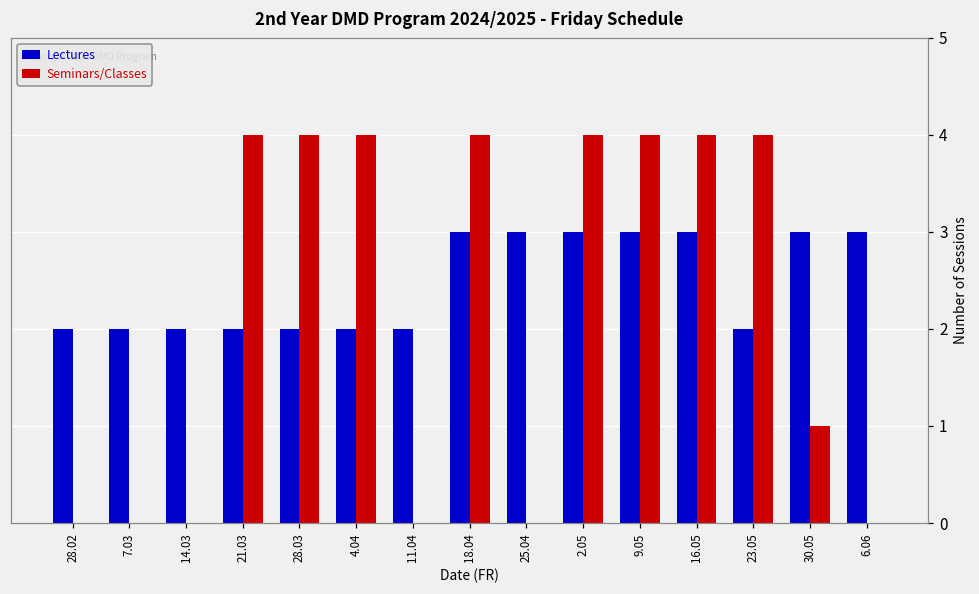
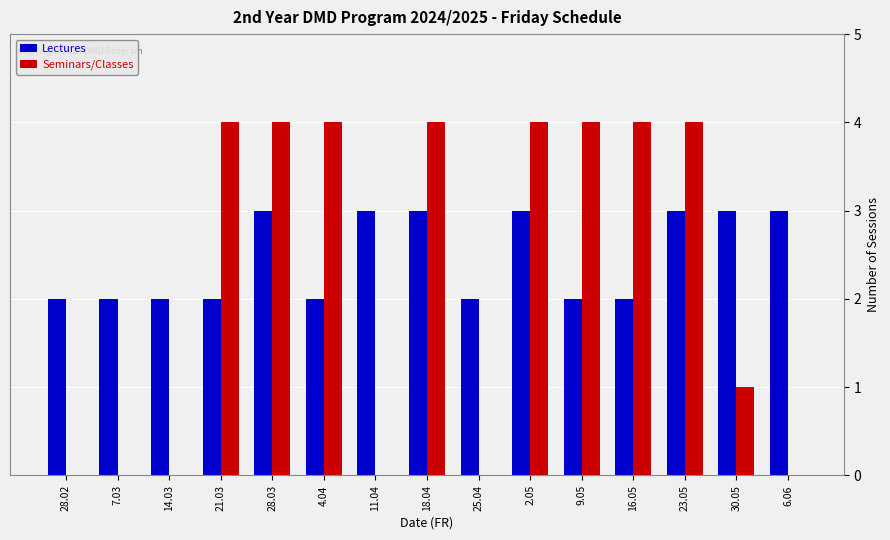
  {
    "Lectures": {
      "28.02": 2,
      "7.03": 2,
      "14.03": 2,
      "21.03": 2,
-     "28.03": 2,
+     "28.03": 3,
      "4.04": 2,
-     "11.04": 2,
+     "11.04": 3,
      "18.04": 3,
-     "25.04": 3,
+     "25.04": 2,
      "2.05": 3,
-     "9.05": 3,
-     "16.05": 3,
-     "23.05": 2,
+     "9.05": 2,
+     "16.05": 2,
+     "23.05": 3,
      "30.05": 3,
      "6.06": 3
    },
    "Seminars/Classes": {
      "28.02": 0,
      "7.03": 0,
      "14.03": 0,
      "21.03": 4,
      "28.03": 4,
      "4.04": 4,
      "11.04": 0,
      "18.04": 4,
      "25.04": 0,
      "2.05": 4,
      "9.05": 4,
      "16.05": 4,
      "23.05": 4,
      "30.05": 1,
      "6.06": 0
    }
  }
